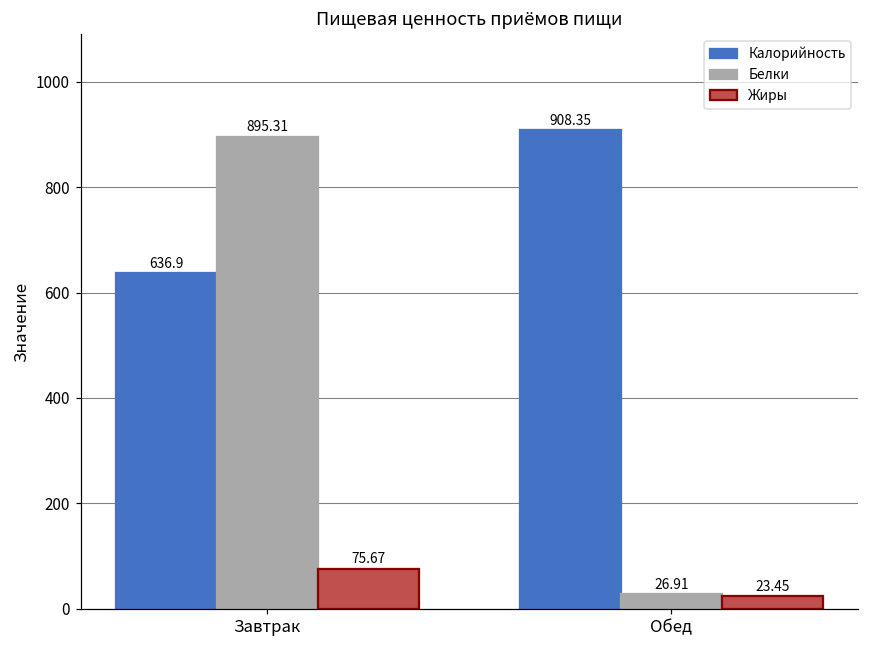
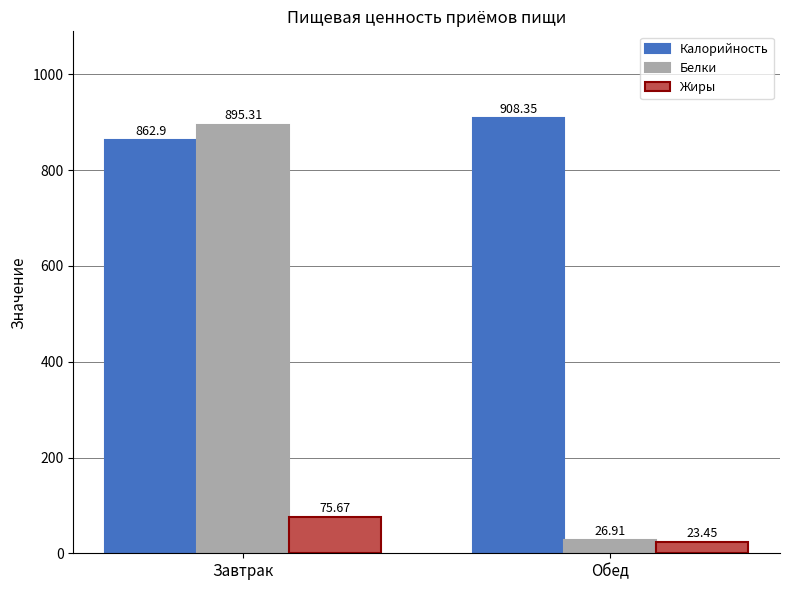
  {
    "Калорийность": {
-     "Завтрак": 636.9,
+     "Завтрак": 862.9,
      "Обед": 908.35
    },
    "Белки": {
      "Завтрак": 895.31,
      "Обед": 26.91
    },
    "Жиры": {
      "Завтрак": 75.67,
      "Обед": 23.45
    }
  }
